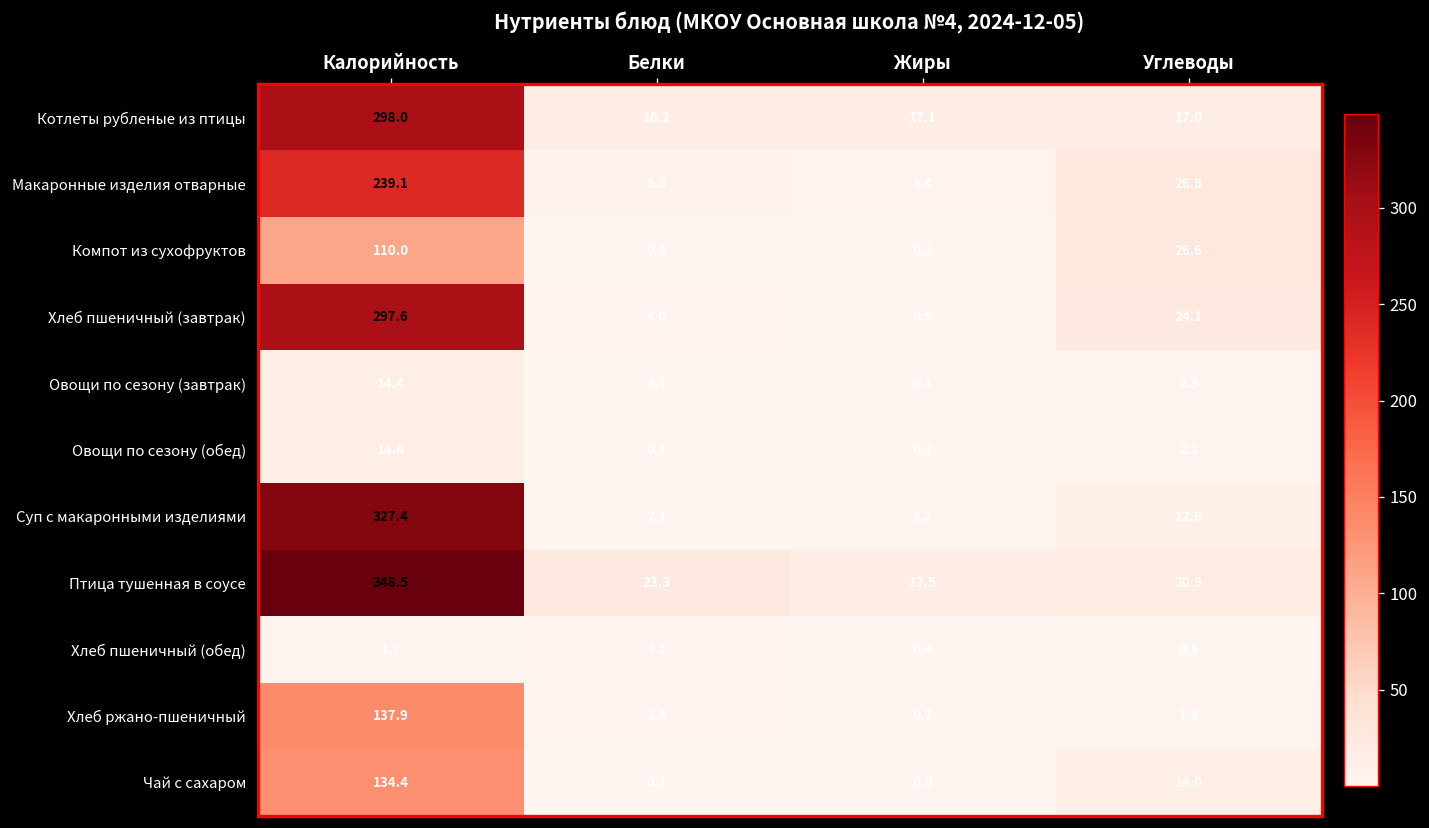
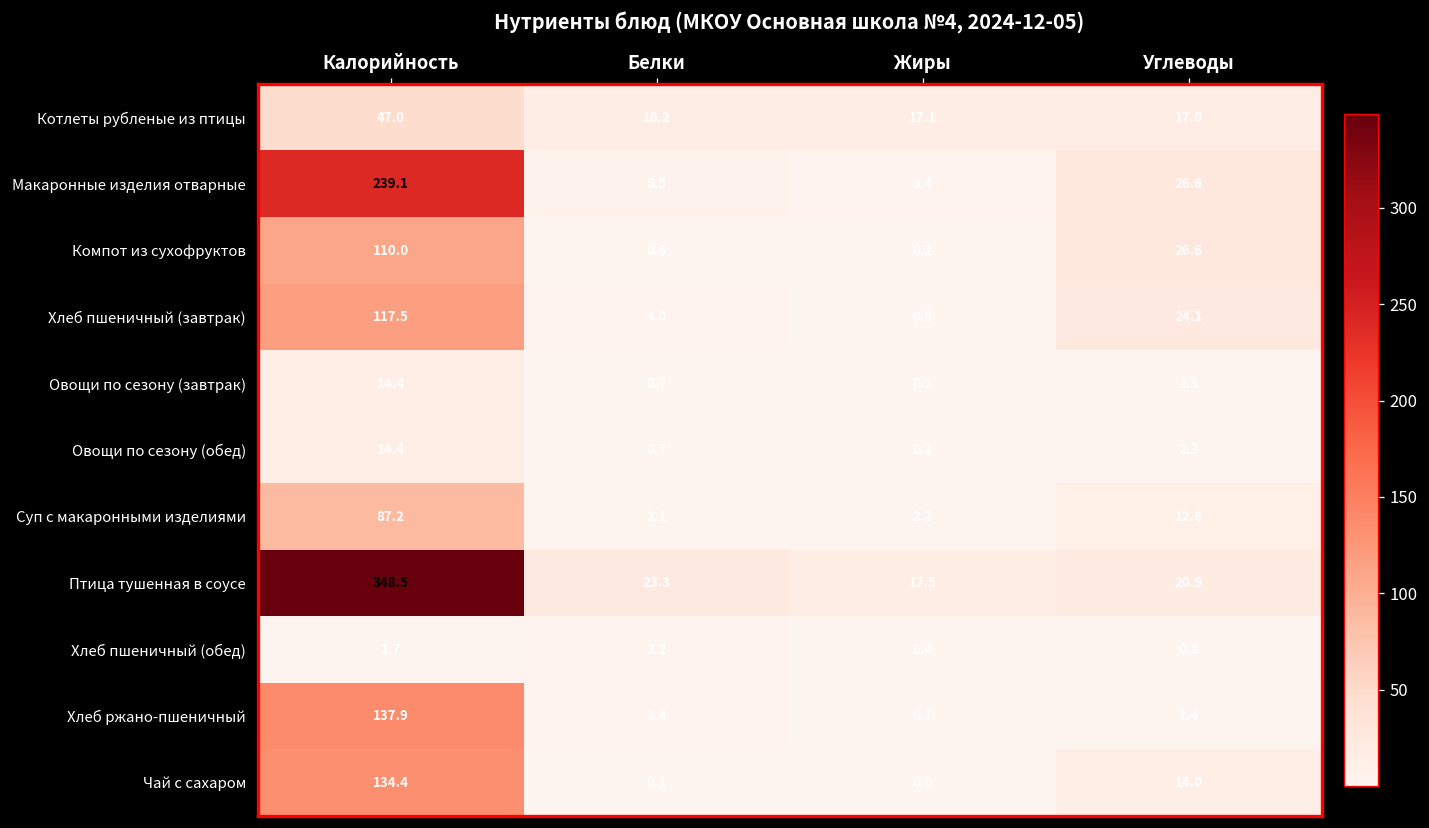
  {
    "Котлеты рубленые из птицы": {
-     "Калорийность": 298.0
+     "Калорийность": 47.0
    },
    "Макаронные изделия отварные": {
      "Калорийность": 239.1
    },
    "Компот из сухофруктов": {
      "Калорийность": 110.0
    },
    "Хлеб пшеничный (завтрак)": {
-     "Калорийность": 297.6
+     "Калорийность": 117.5
    },
    "Суп с макаронными изделиями": {
-     "Калорийность": 327.4
+     "Калорийность": 87.2
    },
    "Птица тушенная в соусе": {
      "Калорийность": 348.5
    },
    "Хлеб ржано-пшеничный": {
      "Калорийность": 137.9
    },
    "Чай с сахаром": {
      "Калорийность": 134.4
    }
  }
